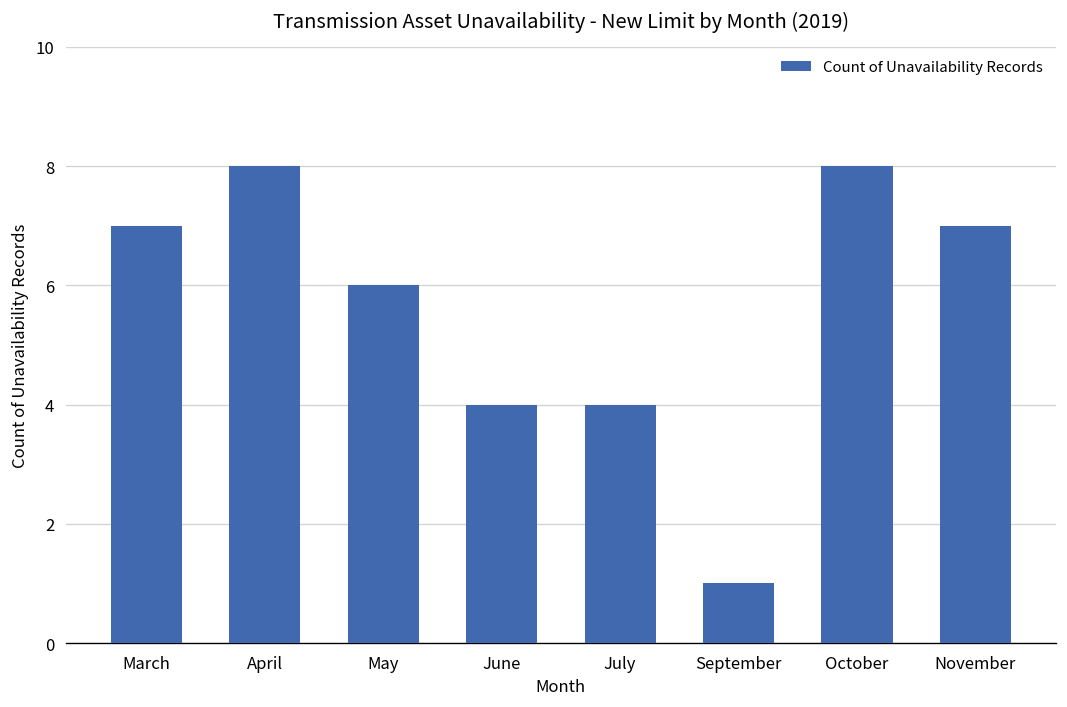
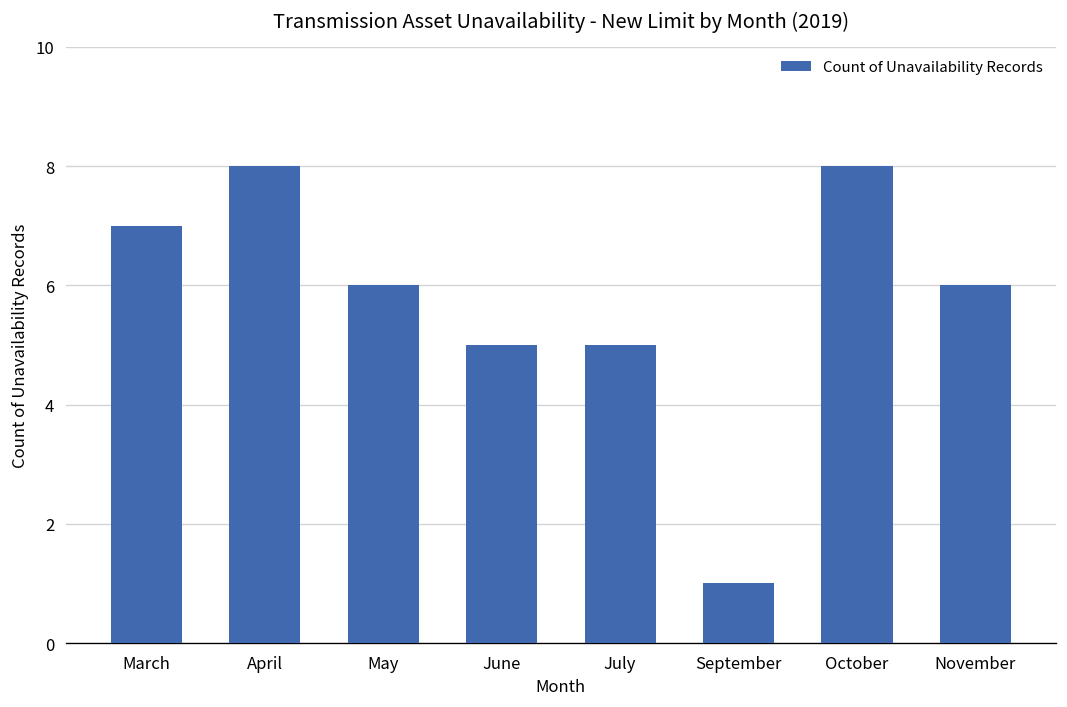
  {
    "March": 7,
    "April": 8,
    "May": 6,
-   "June": 4,
-   "July": 4,
+   "June": 5,
+   "July": 5,
    "September": 1,
    "October": 8,
-   "November": 7
+   "November": 6
  }
